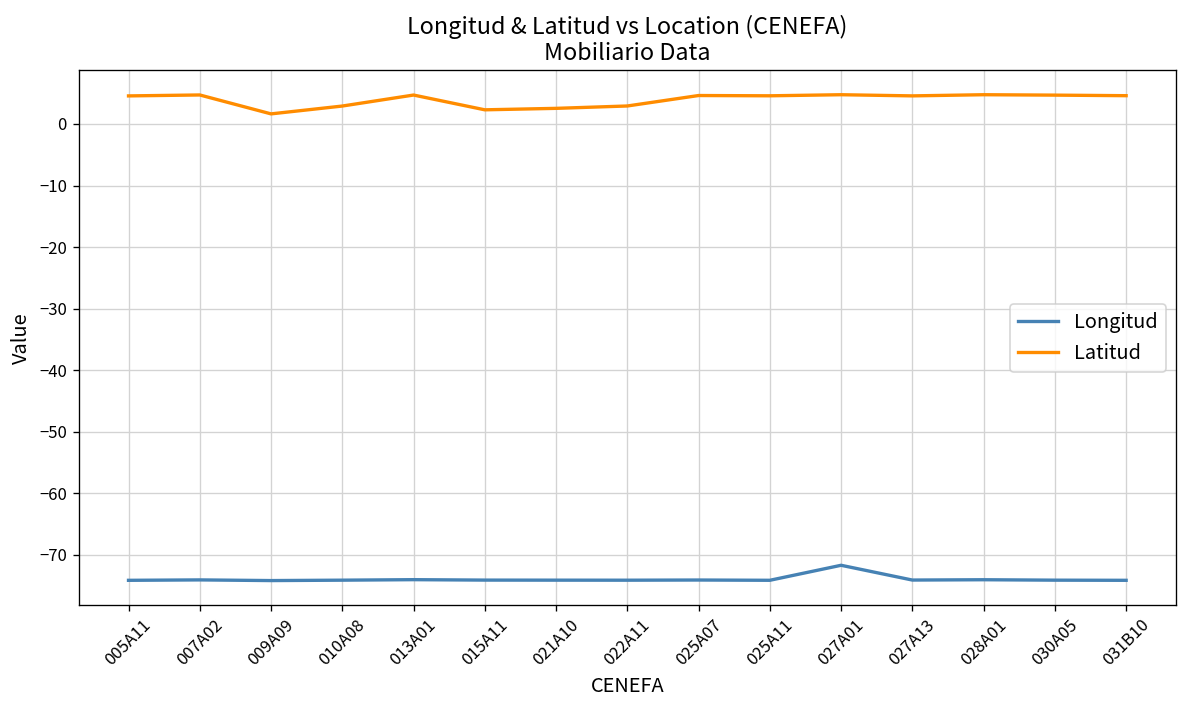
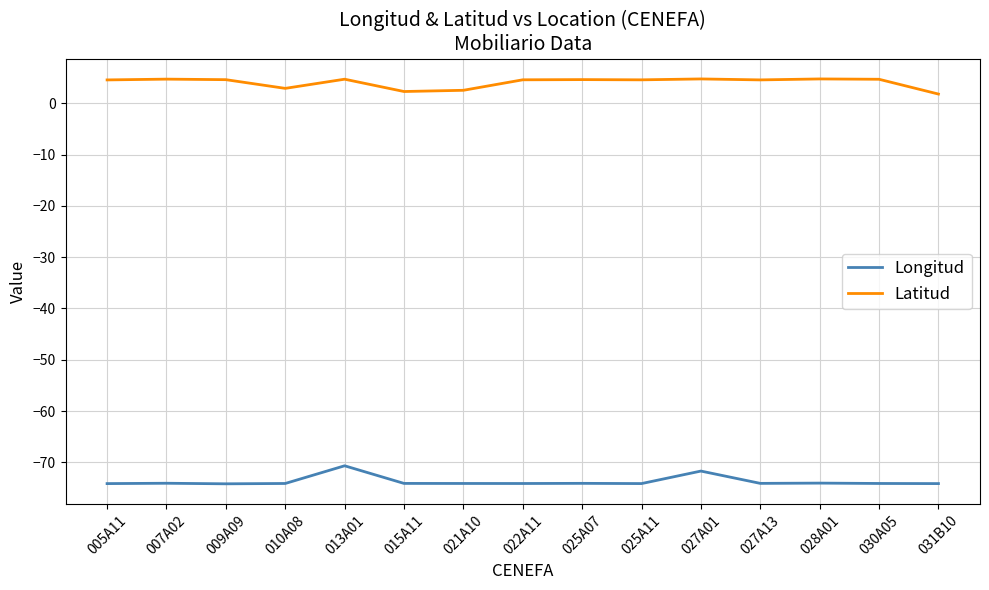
  {
    "Longitud": {
      "005A11": -74,
      "007A02": -74,
      "009A09": -74,
      "010A08": -74,
-     "013A01": -74,
+     "013A01": -71,
      "015A11": -74,
      "021A10": -74,
      "022A11": -74,
      "025A07": -74,
      "025A11": -74,
      "027A01": -72,
      "027A13": -74,
      "028A01": -74,
      "030A05": -74,
      "031B10": -74
    },
    "Latitud": {
      "005A11": 5,
      "007A02": 5,
-     "009A09": 2,
+     "009A09": 5,
      "010A08": 3,
      "013A01": 5,
      "015A11": 2,
      "021A10": 3,
-     "022A11": 3,
+     "022A11": 5,
      "025A07": 5,
      "025A11": 5,
      "027A01": 5,
      "027A13": 5,
      "028A01": 5,
      "030A05": 5,
-     "031B10": 5
+     "031B10": 2
    }
  }
